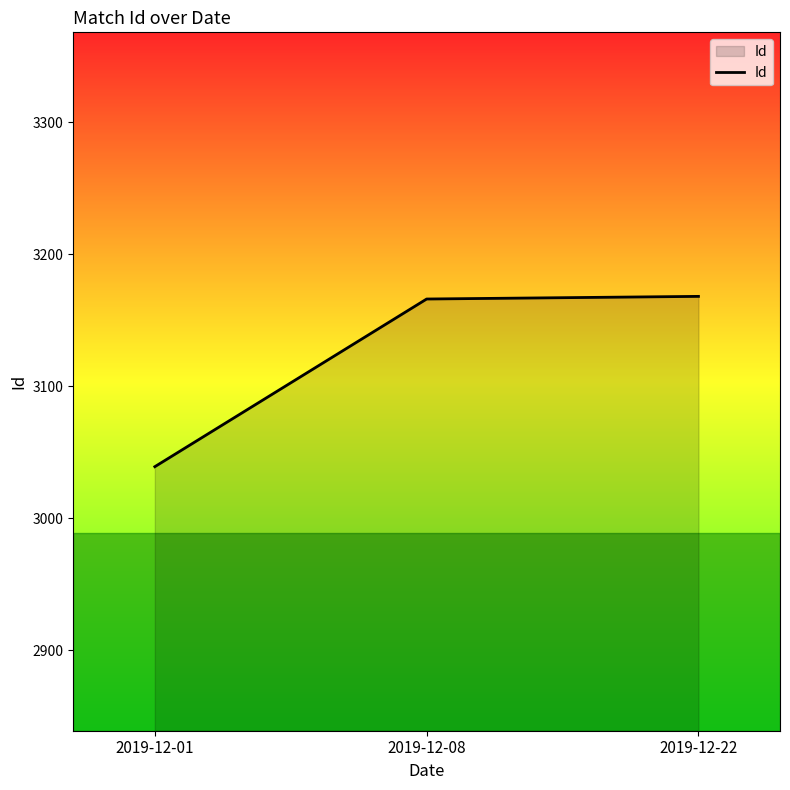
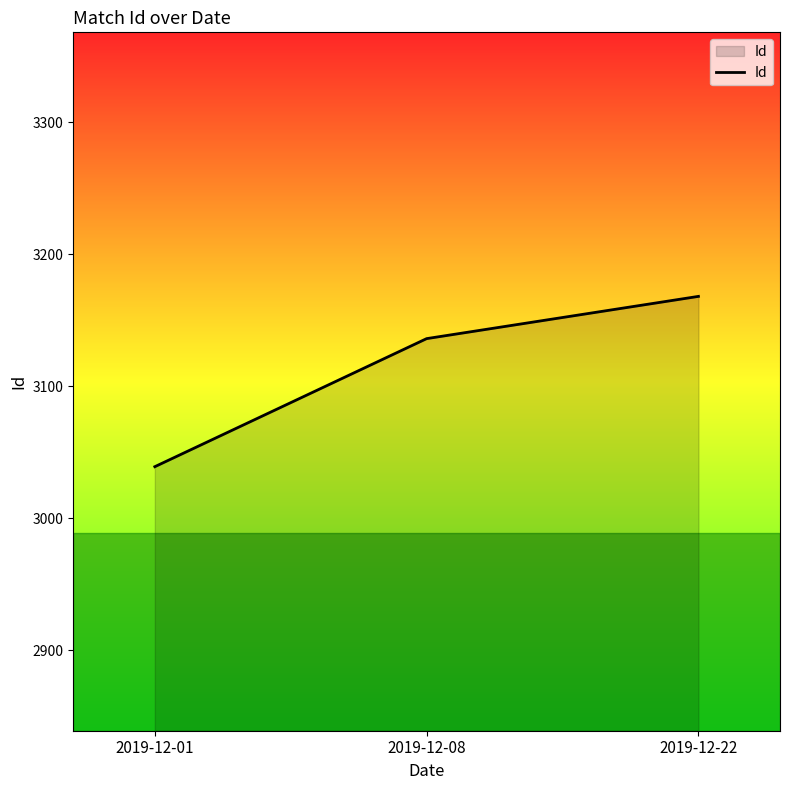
  {
    "2019-12-01": 3039,
-   "2019-12-08": 3166,
+   "2019-12-08": 3136,
    "2019-12-22": 3168
  }
